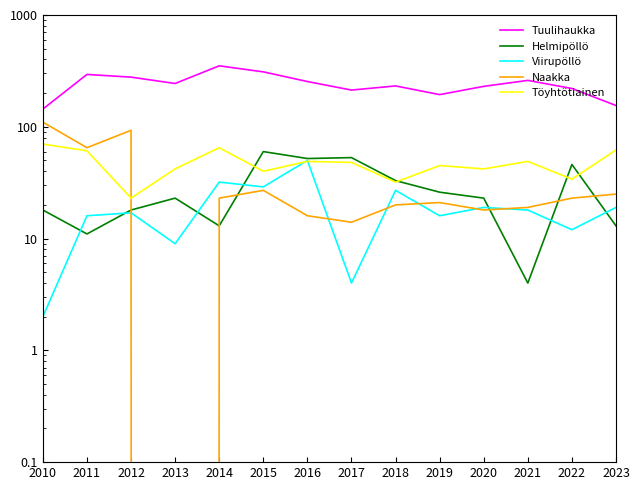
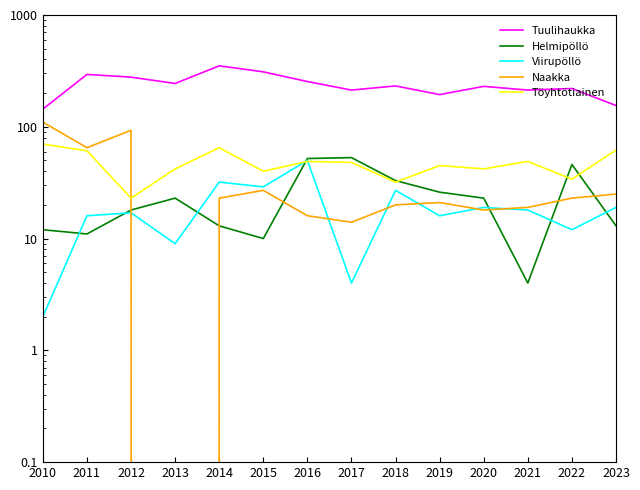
  {
    "Tuulihaukka": {
      "2010": 140,
      "2011": 290,
      "2012": 280,
      "2013": 240,
      "2014": 350,
      "2015": 310,
      "2016": 250,
      "2017": 210,
      "2018": 230,
      "2019": 190,
      "2020": 230,
-     "2021": 260,
+     "2021": 210,
      "2022": 220,
      "2023": 160
    },
    "Helmipöllö": {
-     "2010": 18,
+     "2010": 12,
      "2011": 11,
      "2012": 18,
      "2013": 23,
      "2014": 13,
-     "2015": 60,
+     "2015": 10,
      "2017": 50,
      "2019": 26,
      "2020": 23,
      "2021": 4,
      "2022": 46,
      "2023": 13
    },
    "Viirupöllö": {
      "2010": 2,
      "2011": 16,
      "2012": 17,
      "2013": 9,
      "2014": 32,
      "2015": 29,
      "2017": 4,
      "2018": 27,
      "2019": 16,
      "2020": 19,
      "2021": 18,
      "2022": 12,
      "2023": 19
    },
    "Naakka": {
      "2010": 110,
      "2011": 70,
      "2012": 90,
      "2014": 23,
      "2015": 27,
      "2016": 16,
      "2017": 14,
      "2018": 20,
      "2019": 21,
      "2020": 18,
      "2021": 19,
      "2022": 23,
      "2023": 25
    },
    "Töyhtötiainen": {
      "2010": 70,
      "2011": 60,
      "2012": 23,
      "2013": 42,
      "2014": 70,
      "2015": 40,
      "2017": 48,
      "2019": 45,
      "2020": 42,
      "2021": 50,
      "2022": 34,
      "2023": 60
    }
  }
